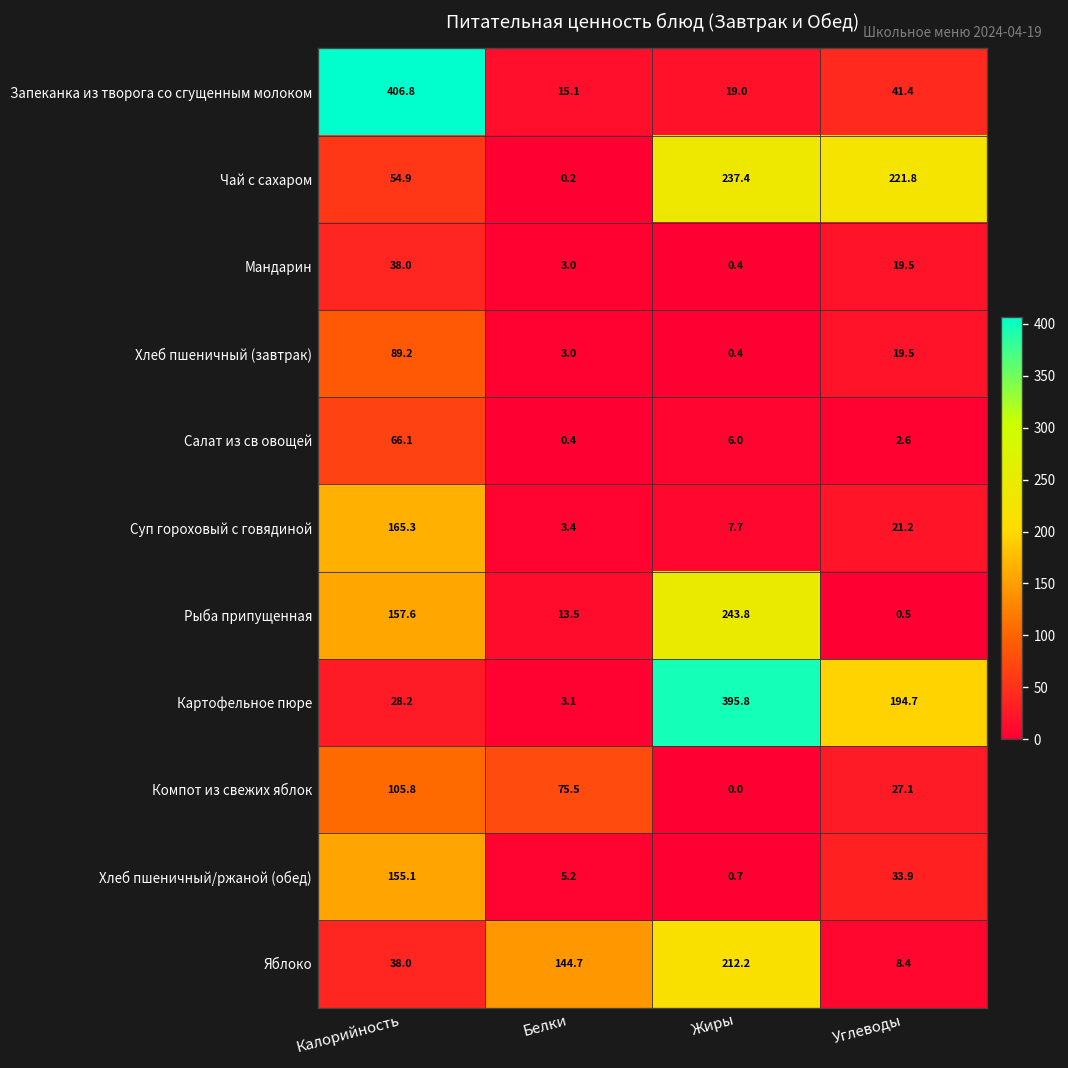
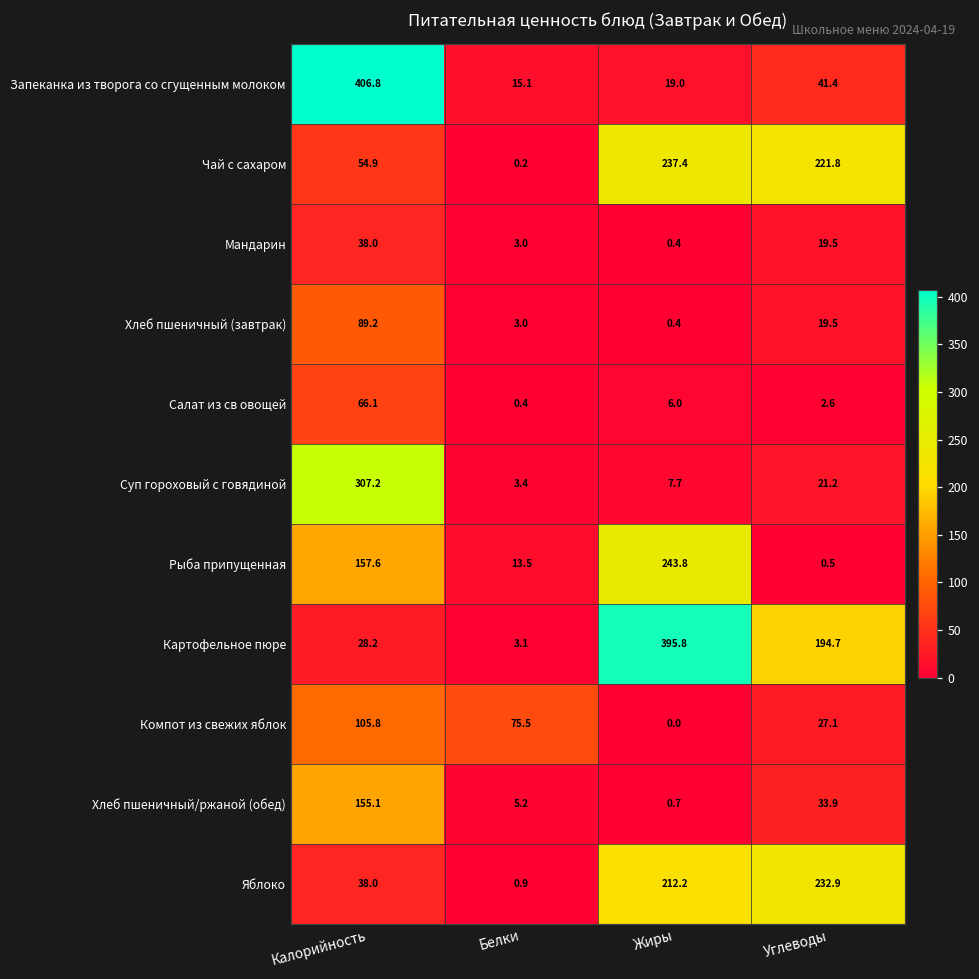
  {
    "Запеканка из творога со сгущенным молоком": {
      "Калорийность": 406.8,
      "Белки": 15.1,
      "Жиры": 19.0,
      "Углеводы": 41.4
    },
    "Чай с сахаром": {
      "Калорийность": 54.9,
      "Белки": 0.2,
      "Жиры": 237.4,
      "Углеводы": 221.8
    },
    "Мандарин": {
      "Калорийность": 38.0,
      "Белки": 3.0,
      "Жиры": 0.4,
      "Углеводы": 19.5
    },
    "Хлеб пшеничный (завтрак)": {
      "Калорийность": 89.2,
      "Белки": 3.0,
      "Жиры": 0.4,
      "Углеводы": 19.5
    },
    "Салат из св овощей": {
      "Калорийность": 66.1,
      "Белки": 0.4,
      "Жиры": 6.0,
      "Углеводы": 2.6
    },
    "Суп гороховый с говядиной": {
-     "Калорийность": 165.3,
+     "Калорийность": 307.2,
      "Белки": 3.4,
      "Жиры": 7.7,
      "Углеводы": 21.2
    },
    "Рыба припущенная": {
      "Калорийность": 157.6,
      "Белки": 13.5,
      "Жиры": 243.8,
      "Углеводы": 0.5
    },
    "Картофельное пюре": {
      "Калорийность": 28.2,
      "Белки": 3.1,
      "Жиры": 395.8,
      "Углеводы": 194.7
    },
    "Компот из свежих яблок": {
      "Калорийность": 105.8,
      "Белки": 75.5,
      "Жиры": 0.0,
      "Углеводы": 27.1
    },
    "Хлеб пшеничный/ржаной (обед)": {
      "Калорийность": 155.1,
      "Белки": 5.2,
      "Жиры": 0.7,
      "Углеводы": 33.9
    },
    "Яблоко": {
      "Калорийность": 38.0,
-     "Белки": 144.7,
+     "Белки": 0.9,
      "Жиры": 212.2,
-     "Углеводы": 8.4
+     "Углеводы": 232.9
    }
  }
